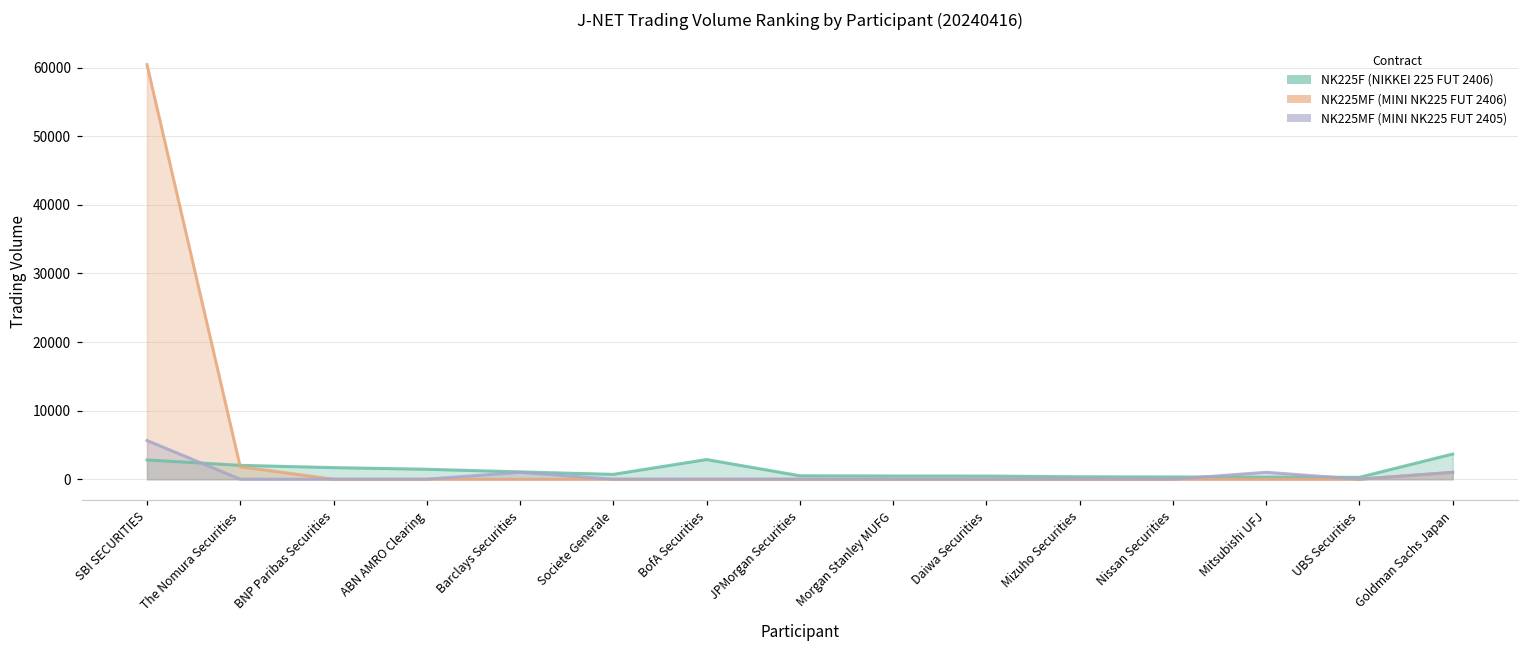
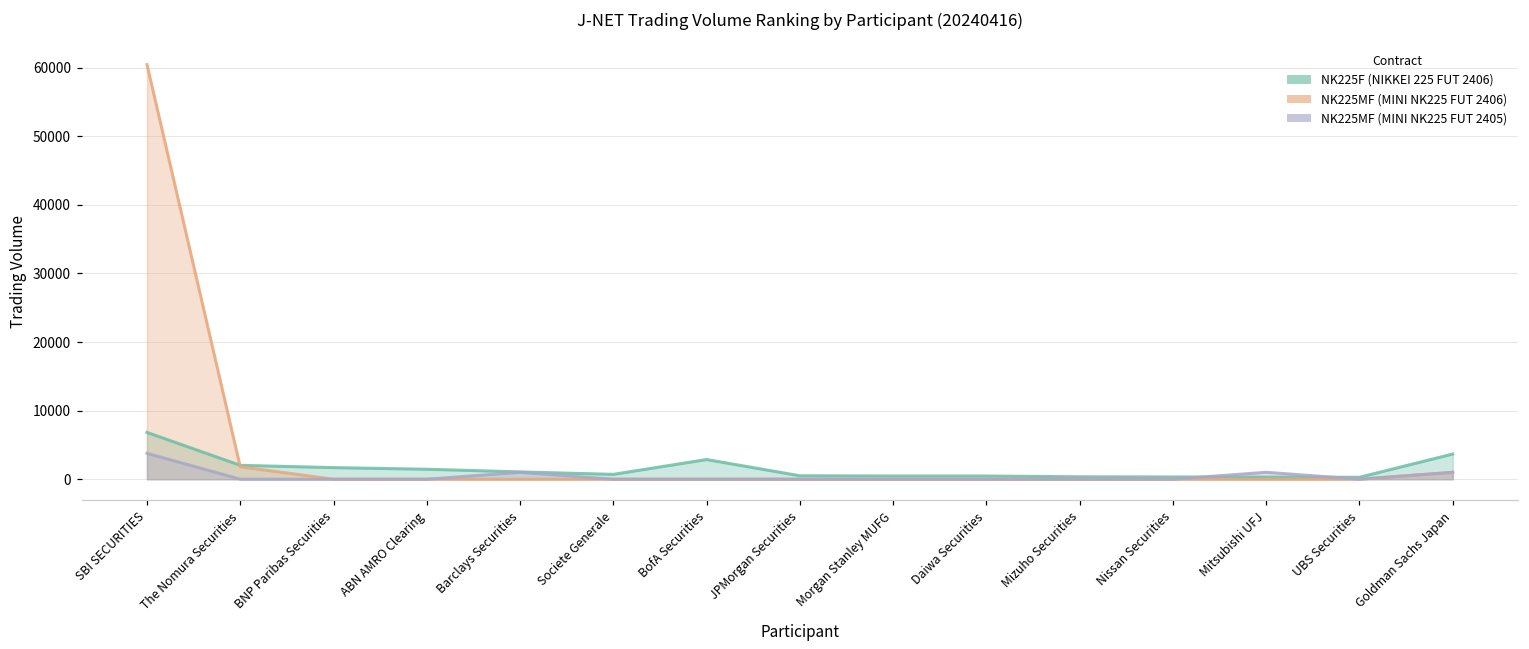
  {
    "NK225F (NIKKEI 225 FUT 2406)": {
-     "SBI SECURITIES": 3000,
+     "SBI SECURITIES": 7000,
      "BNP Paribas Securities": 2000,
      "ABN AMRO Clearing": 1000,
      "Societe Generale": 1000,
      "BofA Securities": 3000,
      "JPMorgan Securities": 1000,
      "Morgan Stanley MUFG": 0,
      "Daiwa Securities": 0,
      "Goldman Sachs Japan": 4000
    },
    "NK225MF (MINI NK225 FUT 2406)": {
      "SBI SECURITIES": 60000,
      "Barclays Securities": 0
    },
    "NK225MF (MINI NK225 FUT 2405)": {
-     "SBI SECURITIES": 6000,
+     "SBI SECURITIES": 4000,
      "The Nomura Securities": 0,
      "Mitsubishi UFJ": 1000
    }
  }
